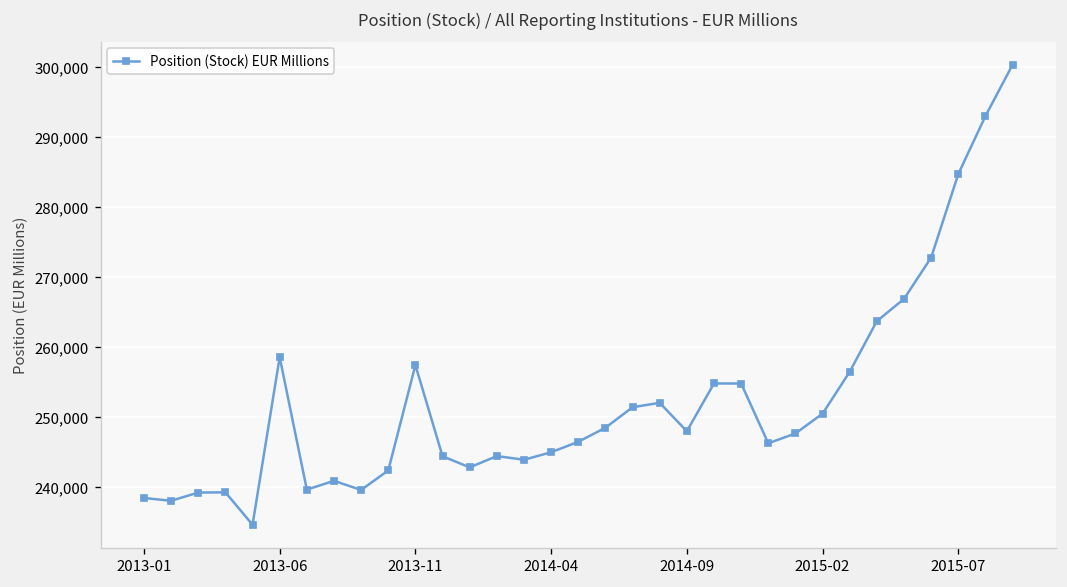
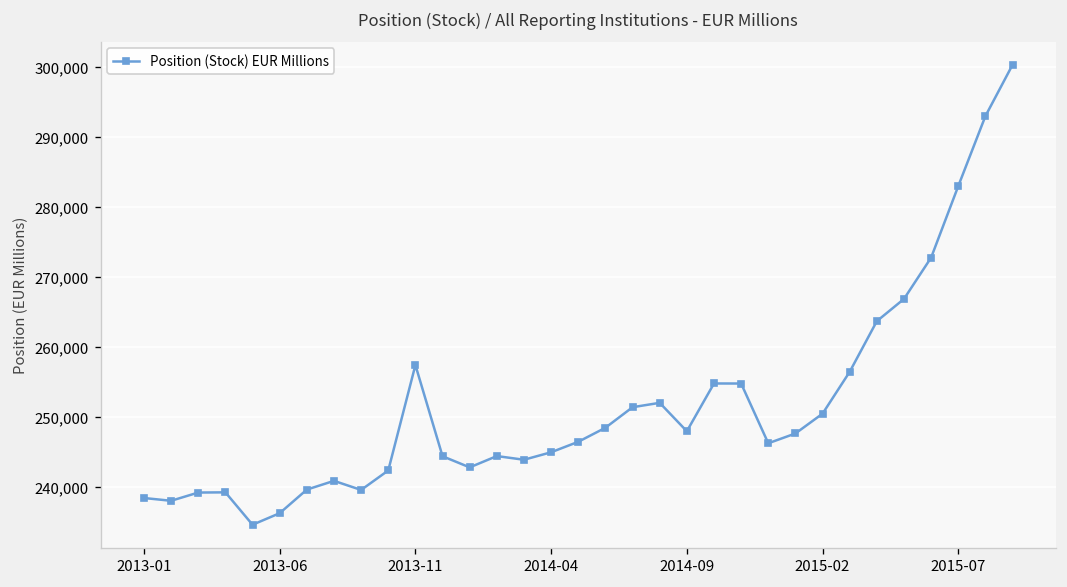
  {
    "2013-01": "238,000",
-   "2013-06": "259,000",
+   "2013-06": "236,000",
    "2013-11": "257,000",
    "2014-04": "245,000",
    "2014-09": "248,000",
    "2015-02": "250,000",
-   "2015-07": "285,000"
+   "2015-07": "283,000"
  }
